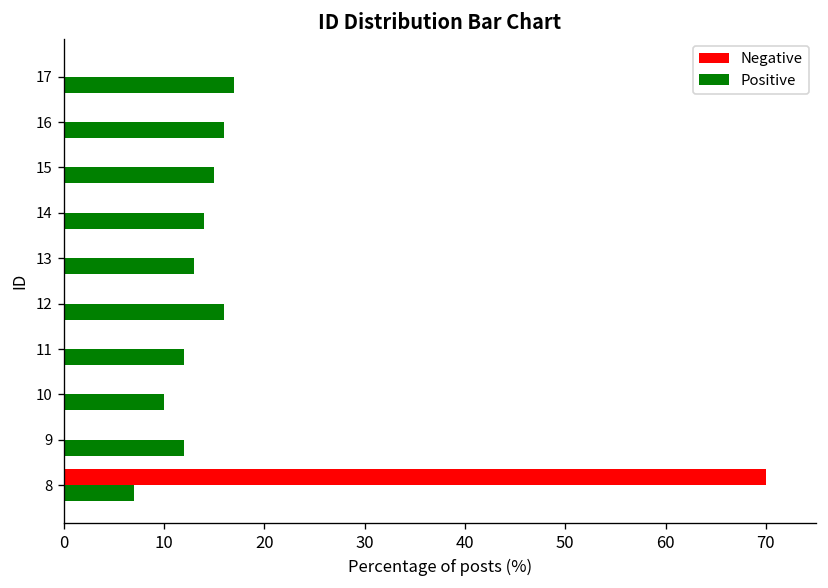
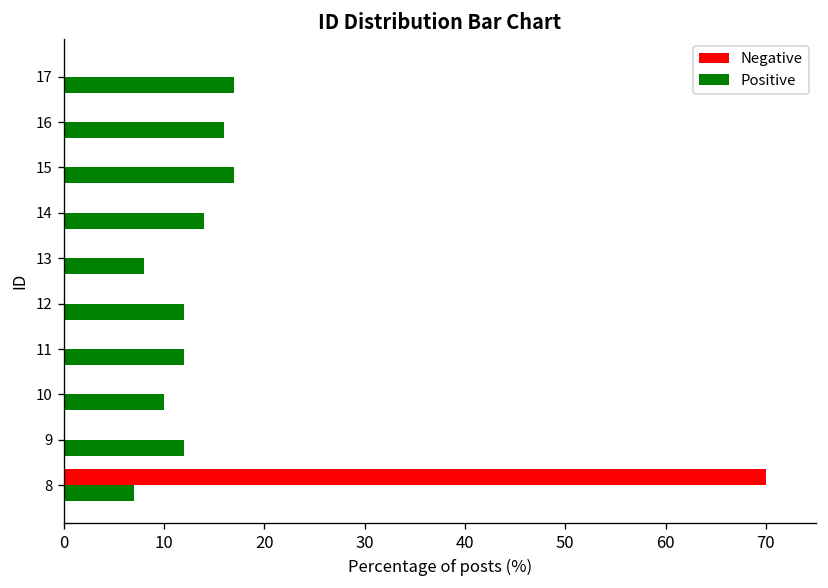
  {
    "Negative": {
      "8": 70
    },
    "Positive": {
      "17": 17,
      "16": 16,
-     "15": 15,
+     "15": 17,
      "14": 14,
-     "13": 13,
-     "12": 16,
+     "13": 8,
+     "12": 12,
      "11": 12,
      "10": 10,
      "9": 12,
      "8": 7
    }
  }
